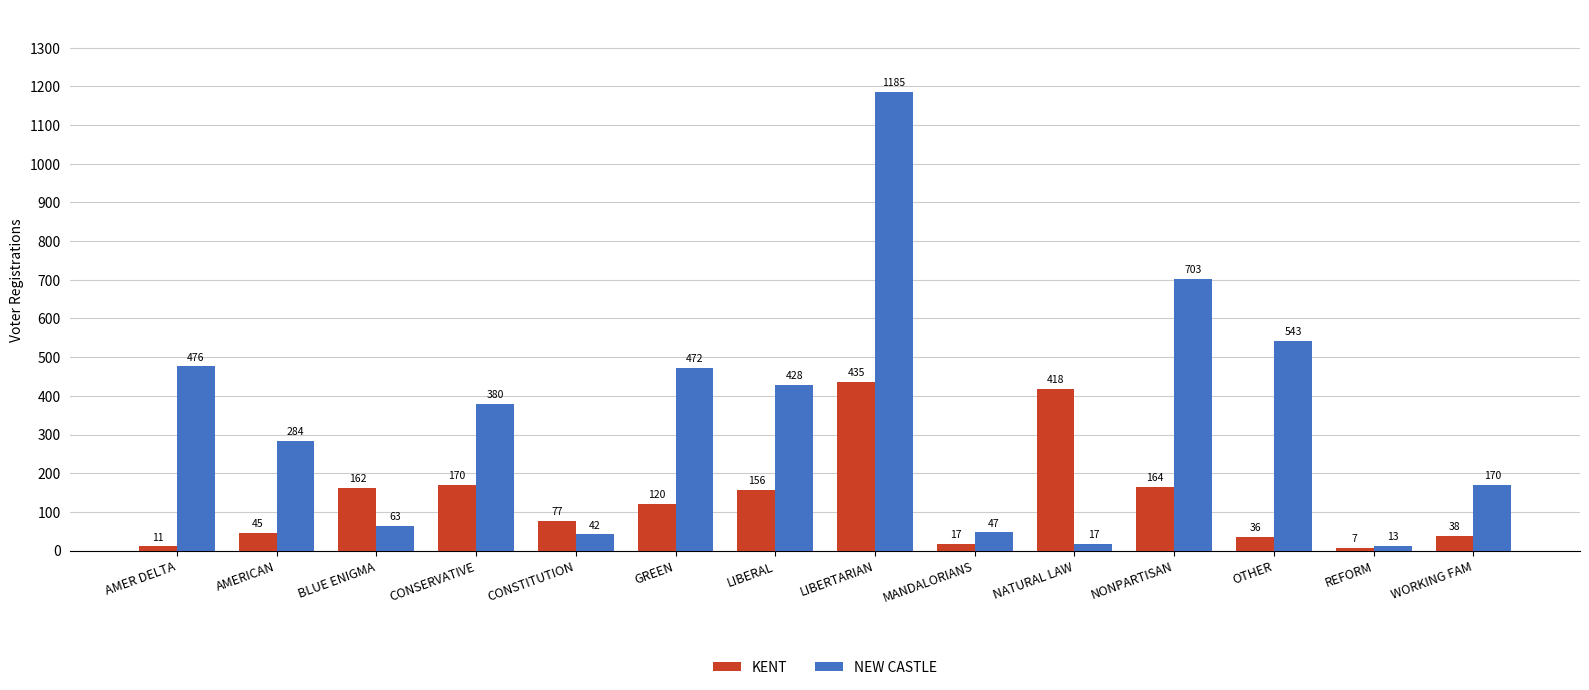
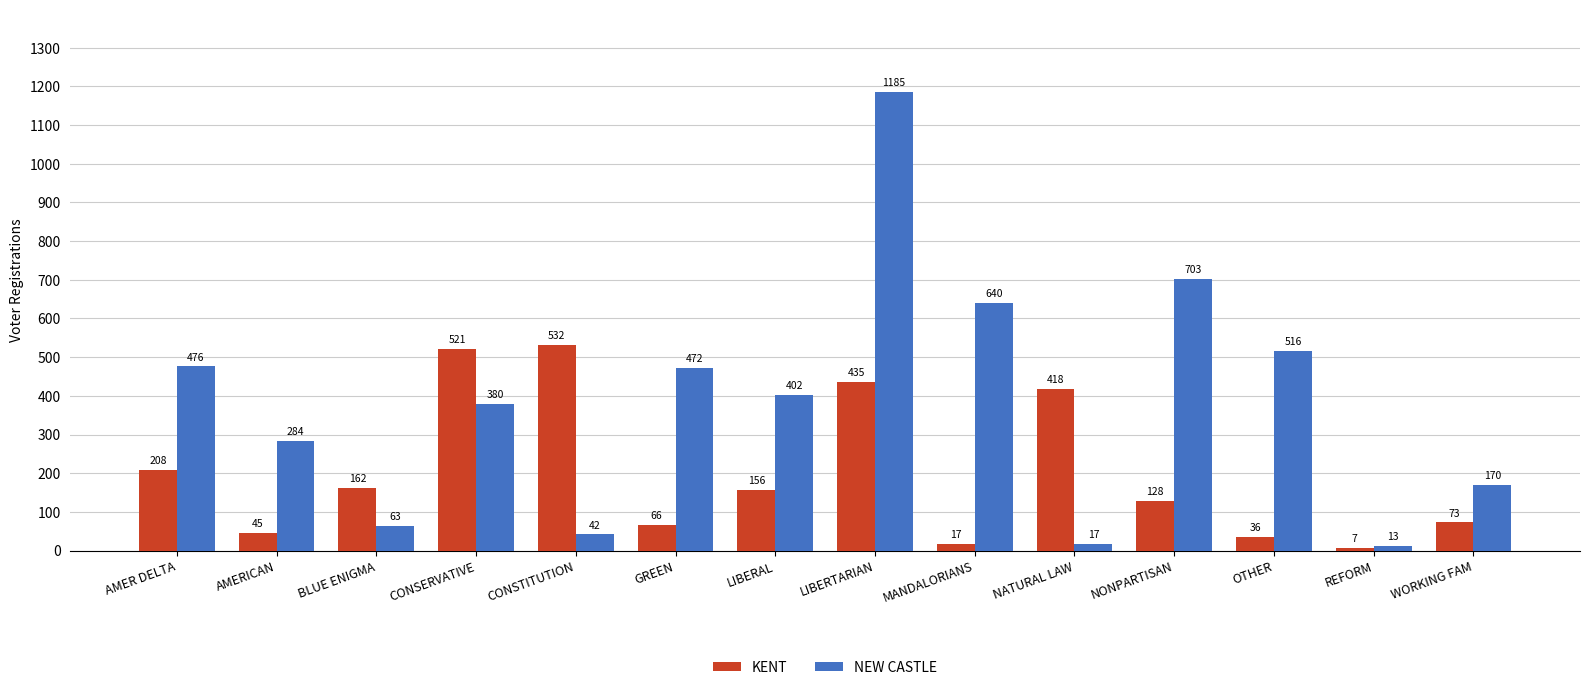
  {
    "KENT": {
-     "AMER DELTA": 11,
+     "AMER DELTA": 208,
      "AMERICAN": 45,
      "BLUE ENIGMA": 162,
-     "CONSERVATIVE": 170,
-     "CONSTITUTION": 77,
-     "GREEN": 120,
+     "CONSERVATIVE": 521,
+     "CONSTITUTION": 532,
+     "GREEN": 66,
      "LIBERAL": 156,
      "LIBERTARIAN": 435,
      "MANDALORIANS": 17,
      "NATURAL LAW": 418,
-     "NONPARTISAN": 164,
+     "NONPARTISAN": 128,
      "OTHER": 36,
      "REFORM": 7,
-     "WORKING FAM": 38
+     "WORKING FAM": 73
    },
    "NEW CASTLE": {
      "AMER DELTA": 476,
      "AMERICAN": 284,
      "BLUE ENIGMA": 63,
      "CONSERVATIVE": 380,
      "CONSTITUTION": 42,
      "GREEN": 472,
-     "LIBERAL": 428,
+     "LIBERAL": 402,
      "LIBERTARIAN": 1185,
-     "MANDALORIANS": 47,
+     "MANDALORIANS": 640,
      "NATURAL LAW": 17,
      "NONPARTISAN": 703,
-     "OTHER": 543,
+     "OTHER": 516,
      "REFORM": 13,
      "WORKING FAM": 170
    }
  }
